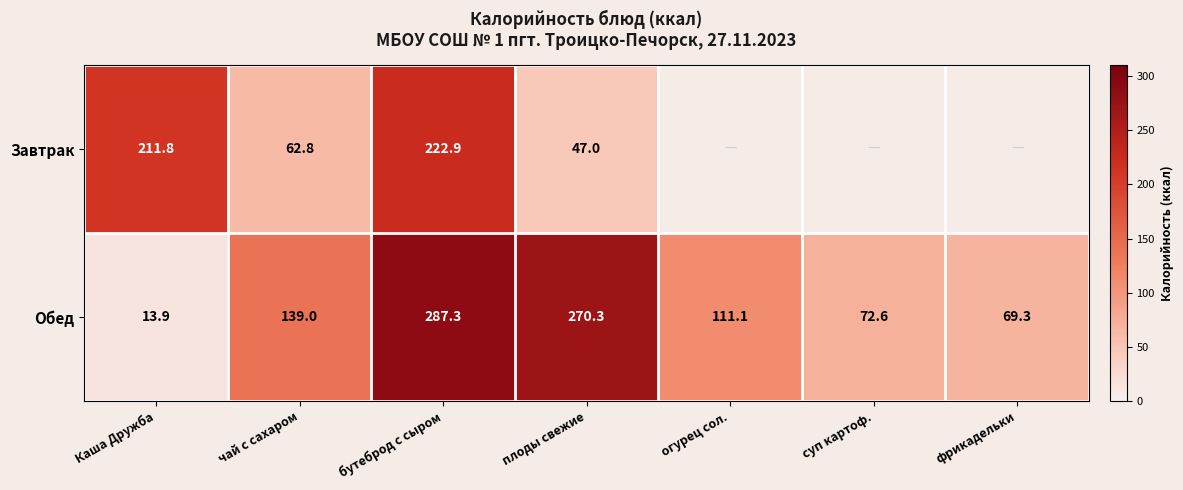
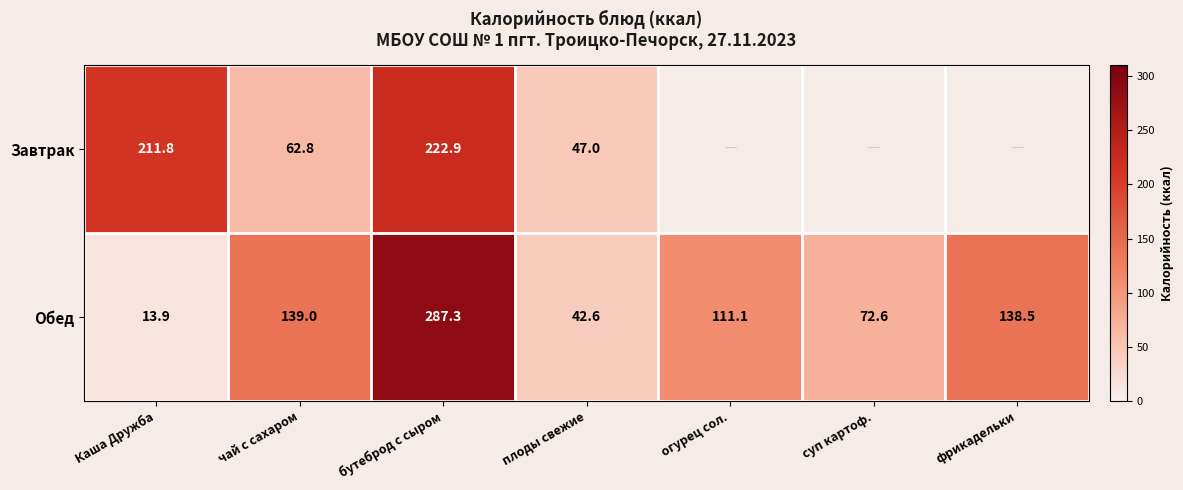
  {
    "Завтрак": {
      "Каша Дружба": 211.8,
      "чай с сахаром": 62.8,
      "бутеброд с сыром": 222.9,
      "плоды свежие": 47.0
    },
    "Обед": {
      "Каша Дружба": 13.9,
      "чай с сахаром": 139.0,
      "бутеброд с сыром": 287.3,
-     "плоды свежие": 270.3,
+     "плоды свежие": 42.6,
      "огурец сол.": 111.1,
      "суп картоф.": 72.6,
-     "фрикадельки": 69.3
+     "фрикадельки": 138.5
    }
  }
